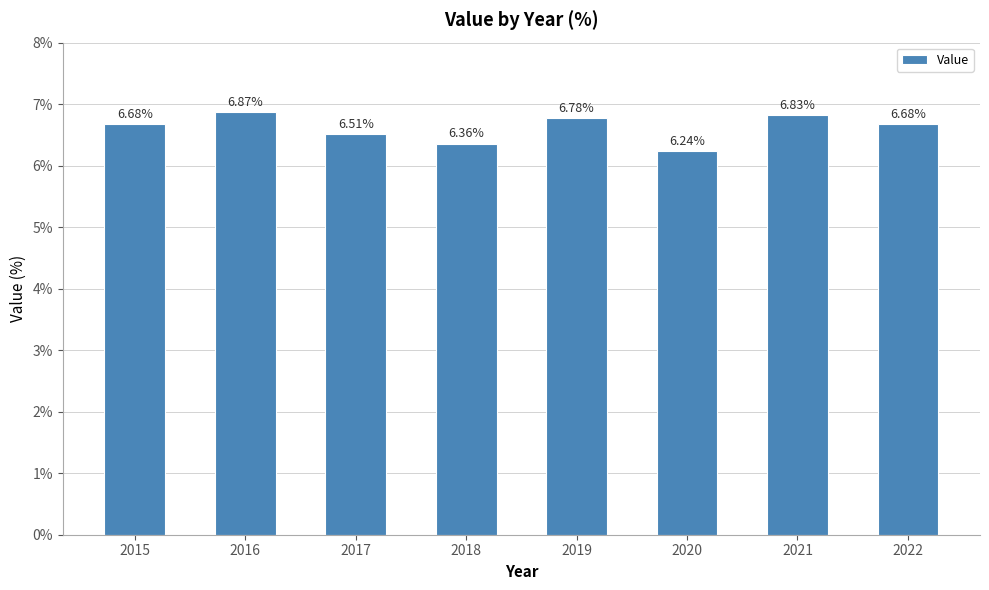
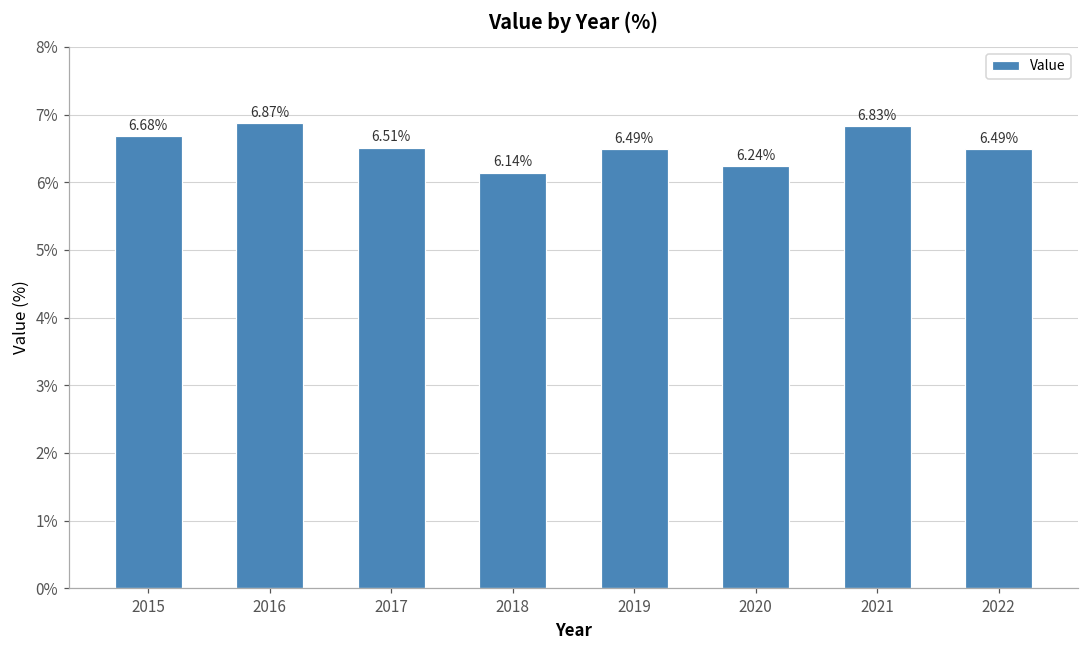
  {
    "2015": "6.68%",
    "2016": "6.87%",
    "2017": "6.51%",
-   "2018": "6.36%",
-   "2019": "6.78%",
+   "2018": "6.14%",
+   "2019": "6.49%",
    "2020": "6.24%",
    "2021": "6.83%",
-   "2022": "6.68%"
+   "2022": "6.49%"
  }
